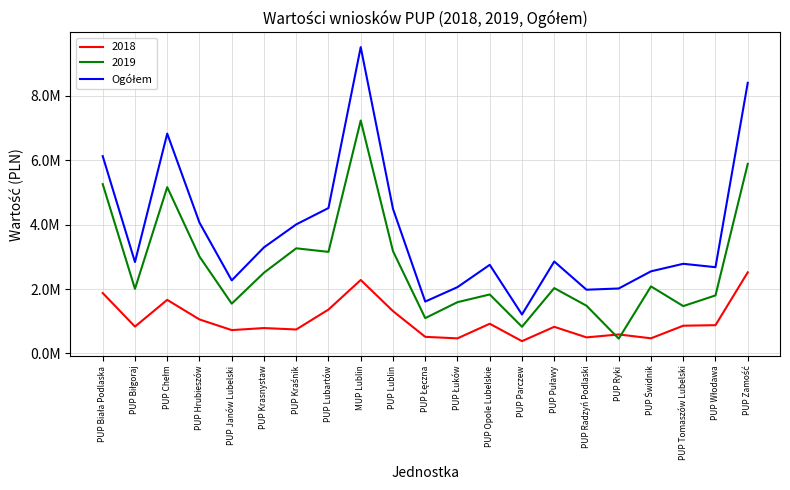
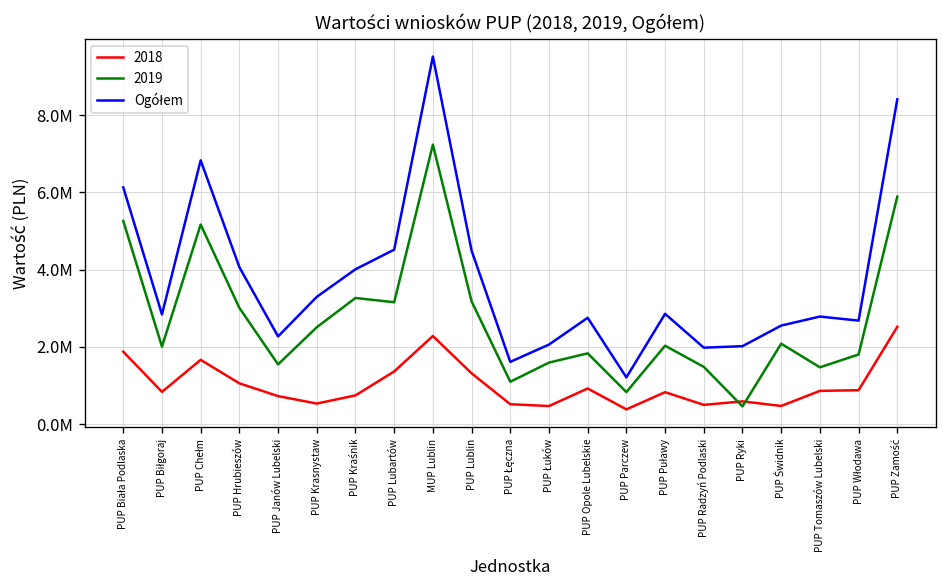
  {
    "2018": {
      "PUP Biała Podlaska": 1900000,
      "PUP Biłgoraj": 800000,
      "PUP Chełm": 1700000,
      "PUP Hrubieszów": 1100000,
      "PUP Janów Lubelski": 700000,
-     "PUP Krasnystaw": 800000,
+     "PUP Krasnystaw": 500000,
      "PUP Kraśnik": 700000,
      "PUP Lubartów": 1400000,
      "MUP Lublin": 2300000,
      "PUP Lublin": 1300000,
      "PUP Łęczna": 500000,
      "PUP Łuków": 500000,
      "PUP Opole Lubelskie": 900000,
      "PUP Parczew": 400000,
      "PUP Puławy": 800000,
      "PUP Radzyń Podlaski": 500000,
      "PUP Ryki": 600000,
      "PUP Świdnik": 500000,
      "PUP Tomaszów Lubelski": 900000,
      "PUP Włodawa": 900000,
      "PUP Zamość": 2500000
    },
    "2019": {
      "PUP Biała Podlaska": 5300000,
      "PUP Biłgoraj": 2000000,
      "PUP Chełm": 5200000,
      "PUP Hrubieszów": 3000000,
      "PUP Janów Lubelski": 1500000,
      "PUP Krasnystaw": 2500000,
      "PUP Kraśnik": 3300000,
      "PUP Lubartów": 3200000,
      "MUP Lublin": 7200000,
      "PUP Lublin": 3200000,
      "PUP Łęczna": 1100000,
      "PUP Łuków": 1600000,
      "PUP Opole Lubelskie": 1800000,
      "PUP Parczew": 800000,
      "PUP Puławy": 2000000,
      "PUP Radzyń Podlaski": 1500000,
      "PUP Ryki": 500000,
      "PUP Świdnik": 2100000,
      "PUP Tomaszów Lubelski": 1500000,
      "PUP Włodawa": 1800000,
      "PUP Zamość": 5900000
    },
    "Ogółem": {
      "PUP Biała Podlaska": 6100000,
      "PUP Biłgoraj": 2800000,
      "PUP Chełm": 6800000,
      "PUP Hrubieszów": 4100000,
      "PUP Janów Lubelski": 2300000,
      "PUP Krasnystaw": 3300000,
      "PUP Kraśnik": 4000000,
      "PUP Lubartów": 4500000,
      "MUP Lublin": 9500000,
      "PUP Lublin": 4500000,
      "PUP Łęczna": 1600000,
      "PUP Łuków": 2100000,
      "PUP Opole Lubelskie": 2800000,
      "PUP Parczew": 1200000,
      "PUP Puławy": 2900000,
      "PUP Radzyń Podlaski": 2000000,
      "PUP Ryki": 2000000,
      "PUP Świdnik": 2600000,
      "PUP Tomaszów Lubelski": 2800000,
      "PUP Włodawa": 2700000,
      "PUP Zamość": 8400000
    }
  }
